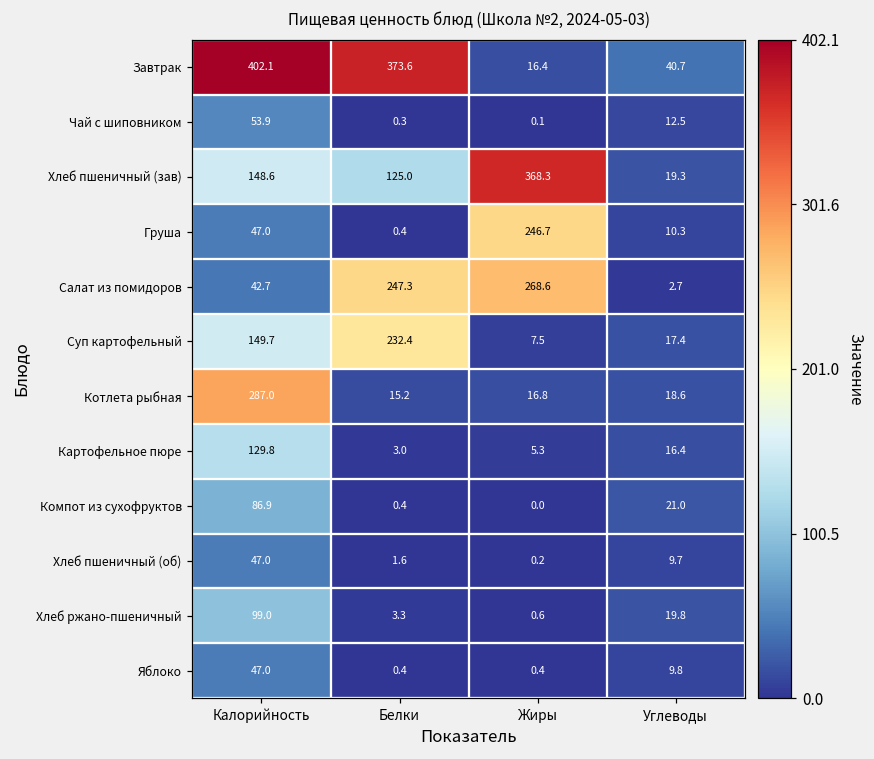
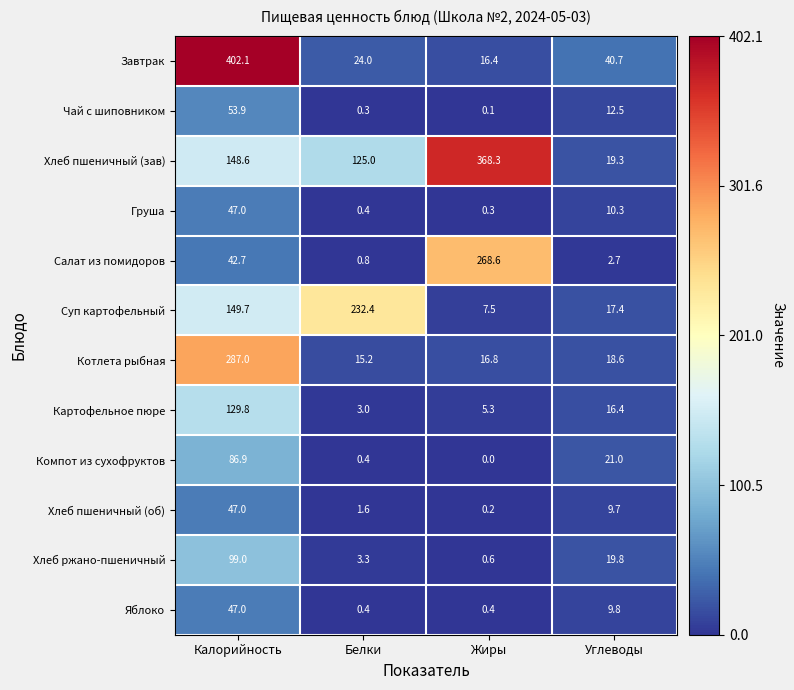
  {
    "Завтрак": {
      "Калорийность": 402.1,
-     "Белки": 373.6,
+     "Белки": 24.0,
      "Жиры": 16.4,
      "Углеводы": 40.7
    },
    "Чай с шиповником": {
      "Калорийность": 53.9,
      "Белки": 0.3,
      "Жиры": 0.1,
      "Углеводы": 12.5
    },
    "Хлеб пшеничный (зав)": {
      "Калорийность": 148.6,
      "Белки": 125.0,
      "Жиры": 368.3,
      "Углеводы": 19.3
    },
    "Груша": {
      "Калорийность": 47.0,
      "Белки": 0.4,
-     "Жиры": 246.7,
+     "Жиры": 0.3,
      "Углеводы": 10.3
    },
    "Салат из помидоров": {
      "Калорийность": 42.7,
-     "Белки": 247.3,
+     "Белки": 0.8,
      "Жиры": 268.6,
      "Углеводы": 2.7
    },
    "Суп картофельный": {
      "Калорийность": 149.7,
      "Белки": 232.4,
      "Жиры": 7.5,
      "Углеводы": 17.4
    },
    "Котлета рыбная": {
      "Калорийность": 287.0,
      "Белки": 15.2,
      "Жиры": 16.8,
      "Углеводы": 18.6
    },
    "Картофельное пюре": {
      "Калорийность": 129.8,
      "Белки": 3.0,
      "Жиры": 5.3,
      "Углеводы": 16.4
    },
    "Компот из сухофруктов": {
      "Калорийность": 86.9,
      "Белки": 0.4,
      "Жиры": 0.0,
      "Углеводы": 21.0
    },
    "Хлеб пшеничный (об)": {
      "Калорийность": 47.0,
      "Белки": 1.6,
      "Жиры": 0.2,
      "Углеводы": 9.7
    },
    "Хлеб ржано-пшеничный": {
      "Калорийность": 99.0,
      "Белки": 3.3,
      "Жиры": 0.6,
      "Углеводы": 19.8
    },
    "Яблоко": {
      "Калорийность": 47.0,
      "Белки": 0.4,
      "Жиры": 0.4,
      "Углеводы": 9.8
    }
  }
